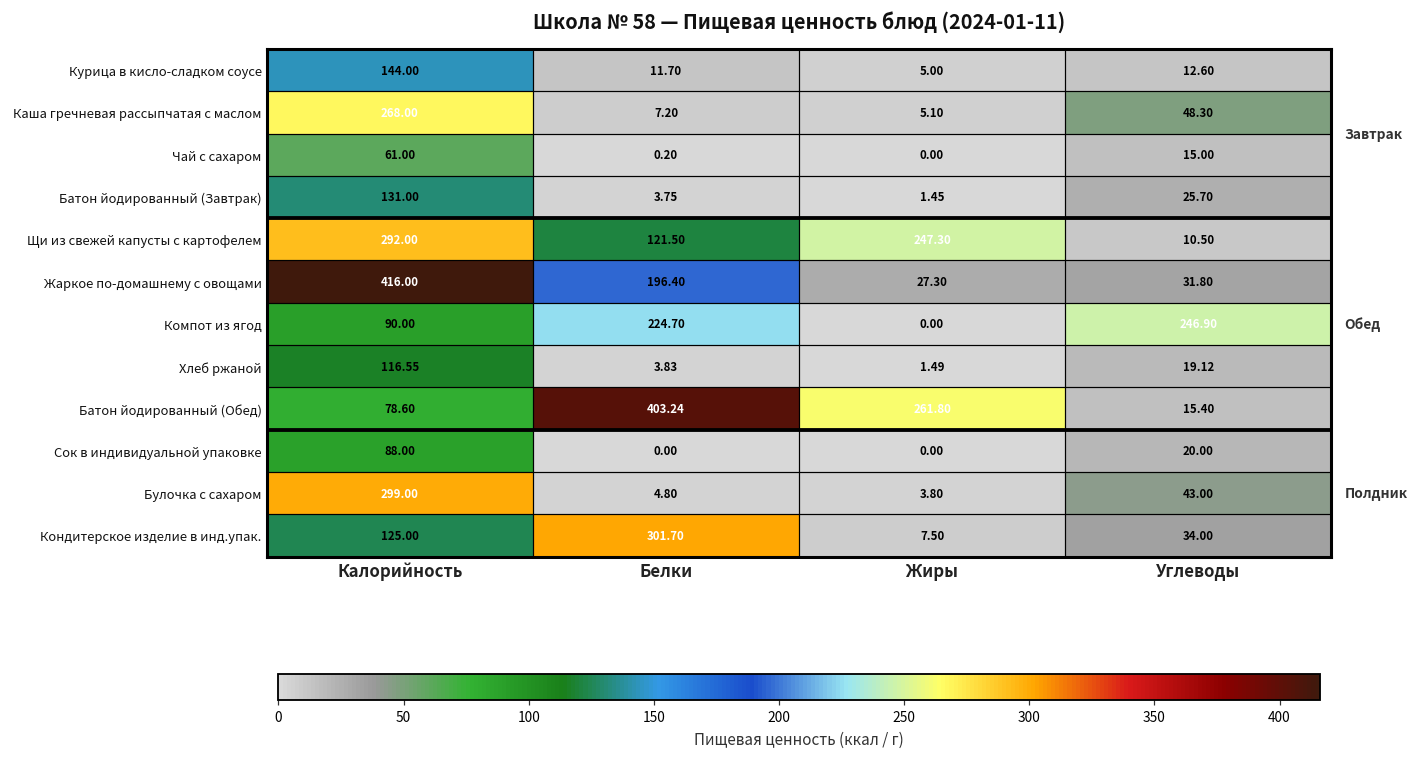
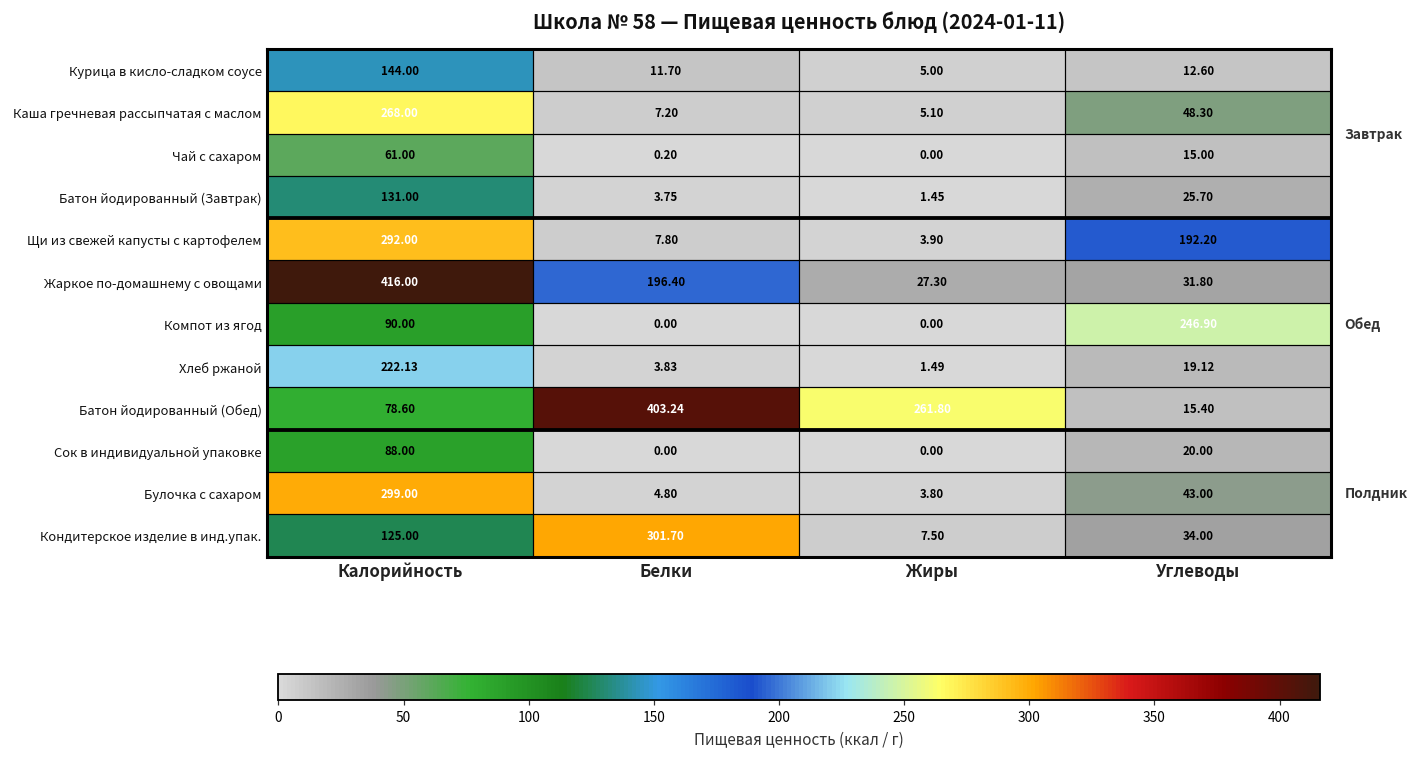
  {
    "Курица в кисло-сладком соусе": {
      "Калорийность": 144.00,
      "Белки": 11.70,
      "Жиры": 5.00,
      "Углеводы": 12.60
    },
    "Каша гречневая рассыпчатая с маслом": {
      "Калорийность": 268.00,
      "Белки": 7.20,
      "Жиры": 5.10,
      "Углеводы": 48.30
    },
    "Чай с сахаром": {
      "Калорийность": 61.00,
      "Белки": 0.20,
      "Жиры": 0.00,
      "Углеводы": 15.00
    },
    "Батон йодированный (Завтрак)": {
      "Калорийность": 131.00,
      "Белки": 3.75,
      "Жиры": 1.45,
      "Углеводы": 25.70
    },
    "Щи из свежей капусты с картофелем": {
      "Калорийность": 292.00,
-     "Белки": 121.50,
-     "Жиры": 247.30,
-     "Углеводы": 10.50
+     "Белки": 7.80,
+     "Жиры": 3.90,
+     "Углеводы": 192.20
    },
    "Жаркое по-домашнему с овощами": {
      "Калорийность": 416.00,
      "Белки": 196.40,
      "Жиры": 27.30,
      "Углеводы": 31.80
    },
    "Компот из ягод": {
      "Калорийность": 90.00,
-     "Белки": 224.70,
+     "Белки": 0.00,
      "Жиры": 0.00,
      "Углеводы": 246.90
    },
    "Хлеб ржаной": {
-     "Калорийность": 116.55,
+     "Калорийность": 222.13,
      "Белки": 3.83,
      "Жиры": 1.49,
      "Углеводы": 19.12
    },
    "Батон йодированный (Обед)": {
      "Калорийность": 78.60,
      "Белки": 403.24,
      "Жиры": 261.80,
      "Углеводы": 15.40
    },
    "Сок в индивидуальной упаковке": {
      "Калорийность": 88.00,
      "Белки": 0.00,
      "Жиры": 0.00,
      "Углеводы": 20.00
    },
    "Булочка с сахаром": {
      "Калорийность": 299.00,
      "Белки": 4.80,
      "Жиры": 3.80,
      "Углеводы": 43.00
    },
    "Кондитерское изделие в инд.упак.": {
      "Калорийность": 125.00,
      "Белки": 301.70,
      "Жиры": 7.50,
      "Углеводы": 34.00
    }
  }
